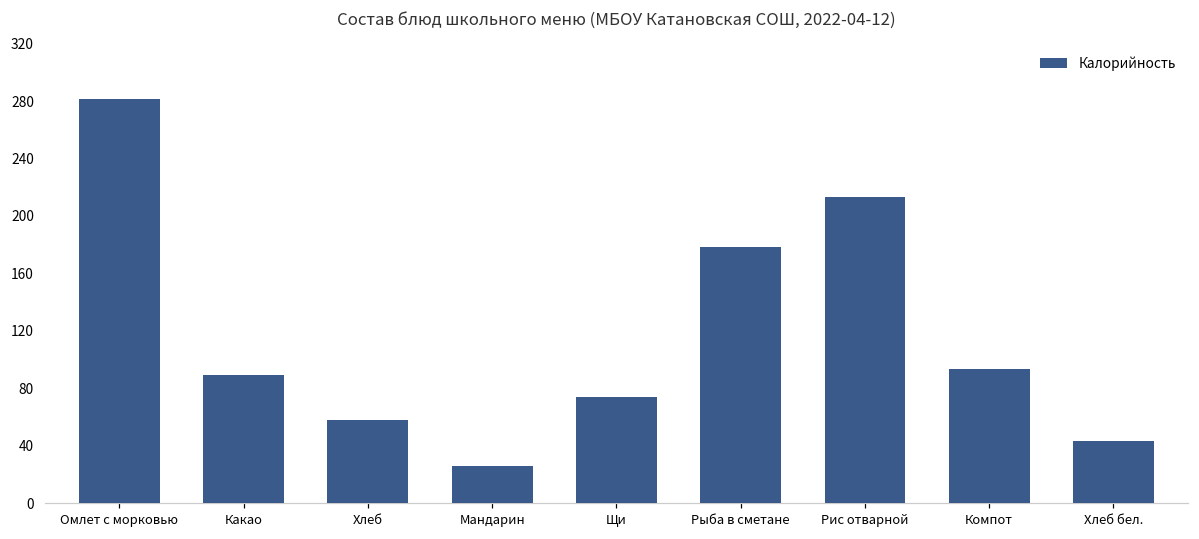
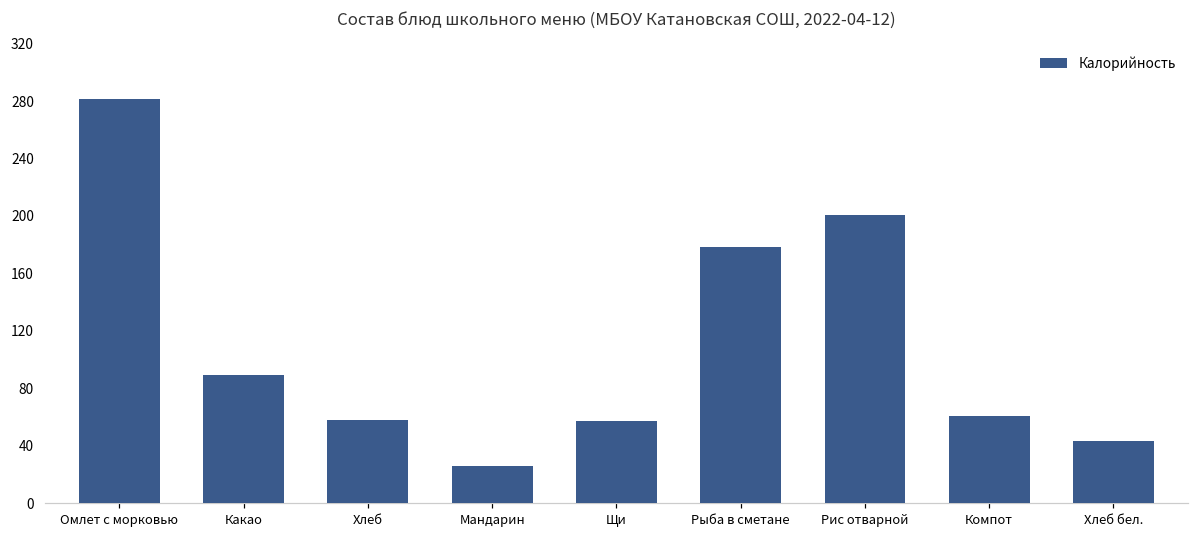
  {
    "Омлет с морковью": 281,
    "Какао": 89,
    "Хлеб": 58,
    "Мандарин": 26,
-   "Щи": 74,
+   "Щи": 57,
    "Рыба в сметане": 178,
-   "Рис отварной": 214,
-   "Компот": 93,
+   "Рис отварной": 201,
+   "Компот": 60,
    "Хлеб бел.": 43
  }
